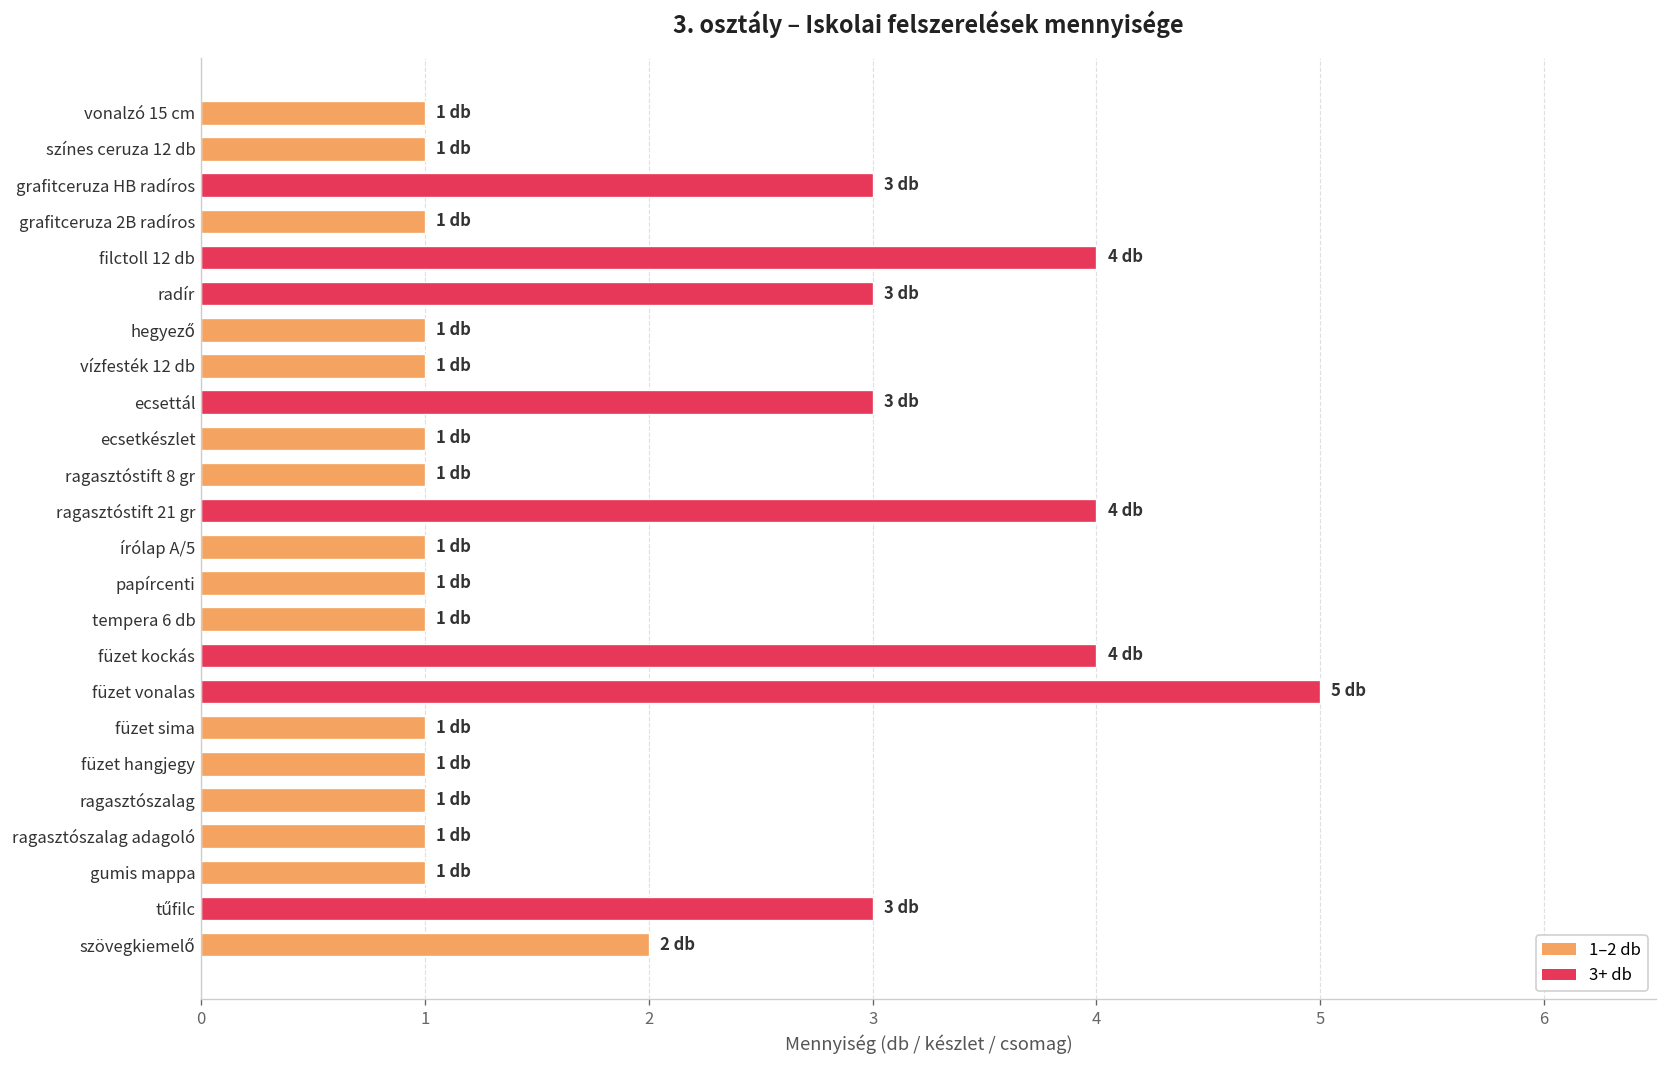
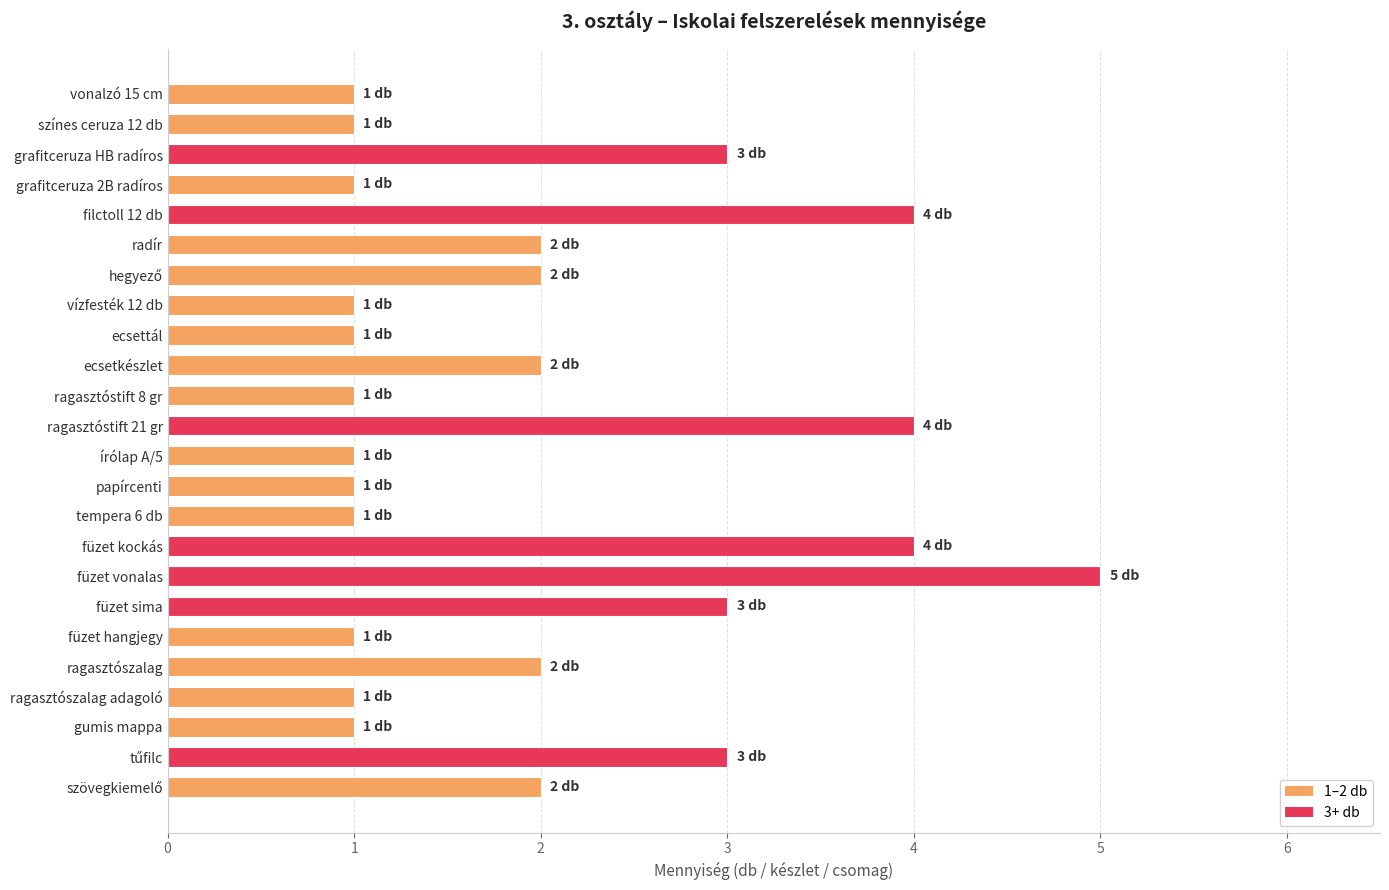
  {
    "vonalzó 15 cm": 1,
    "színes ceruza 12 db": 1,
    "grafitceruza HB radíros": 3,
    "grafitceruza 2B radíros": 1,
    "filctoll 12 db": 4,
-   "radír": 3,
-   "hegyező": 1,
+   "radír": 2,
+   "hegyező": 2,
    "vízfesték 12 db": 1,
-   "ecsettál": 3,
-   "ecsetkészlet": 1,
+   "ecsettál": 1,
+   "ecsetkészlet": 2,
    "ragasztóstift 8 gr": 1,
    "ragasztóstift 21 gr": 4,
    "írólap A/5": 1,
    "papírcenti": 1,
    "tempera 6 db": 1,
    "füzet kockás": 4,
    "füzet vonalas": 5,
-   "füzet sima": 1,
+   "füzet sima": 3,
    "füzet hangjegy": 1,
-   "ragasztószalag": 1,
+   "ragasztószalag": 2,
    "ragasztószalag adagoló": 1,
    "gumis mappa": 1,
    "tűfilc": 3,
    "szövegkiemelő": 2
  }
